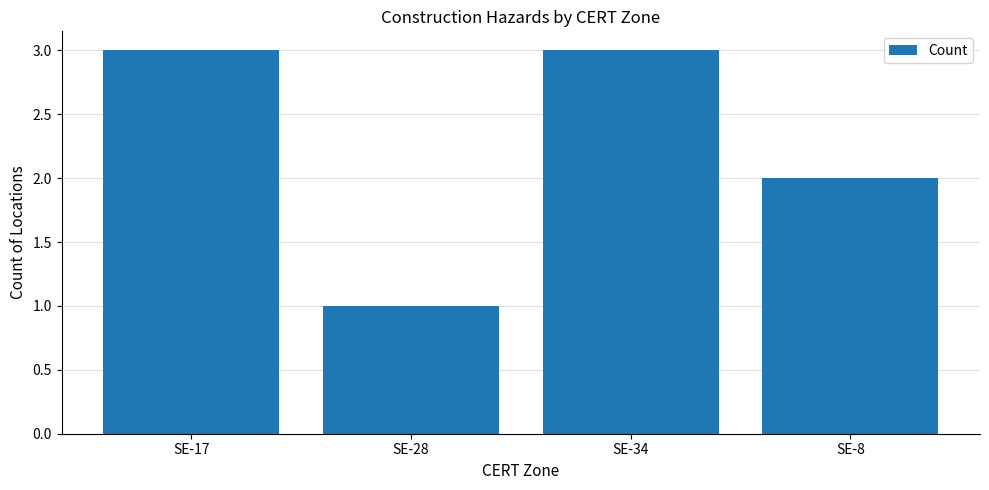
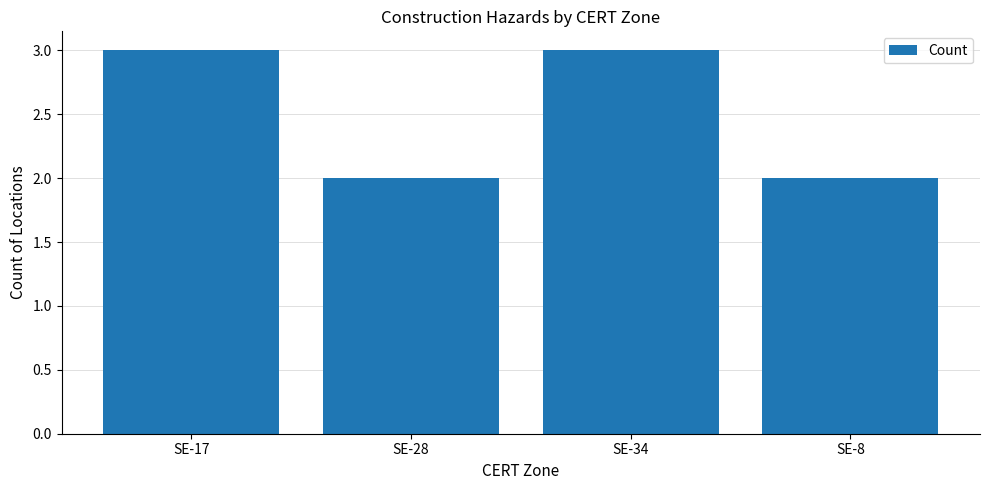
  {
    "SE-17": 3,
-   "SE-28": 1,
+   "SE-28": 2,
    "SE-34": 3,
    "SE-8": 2
  }
